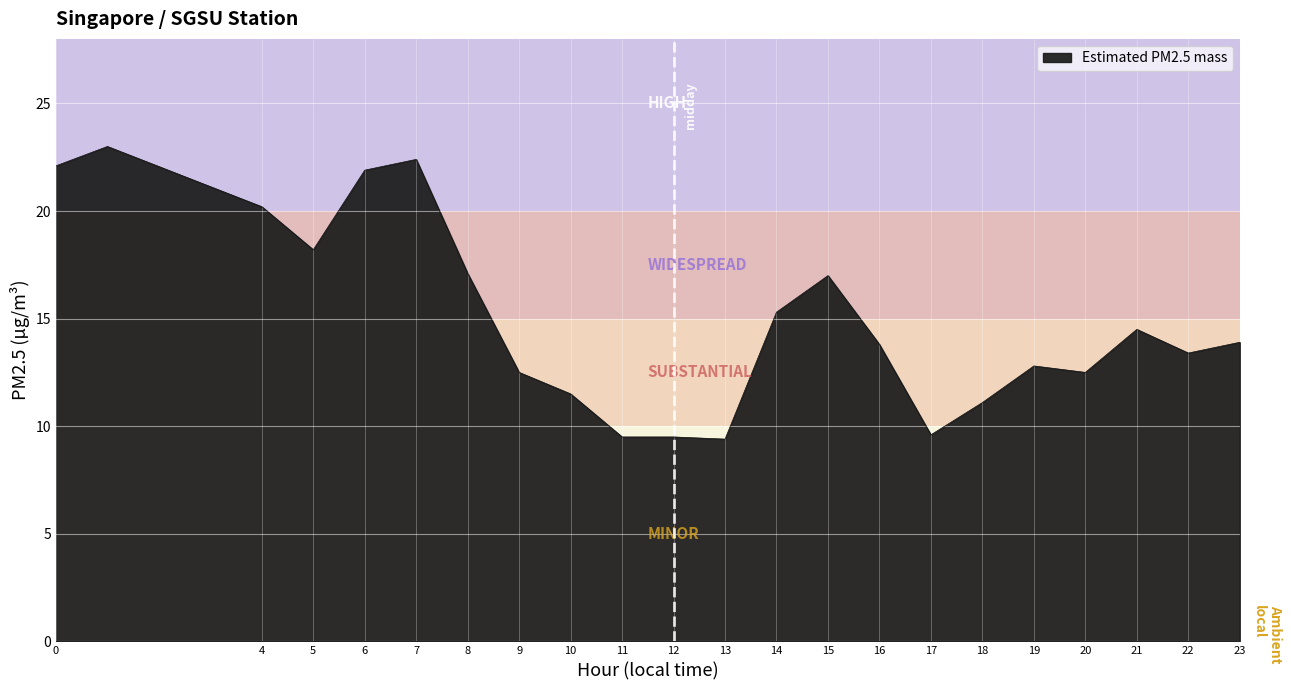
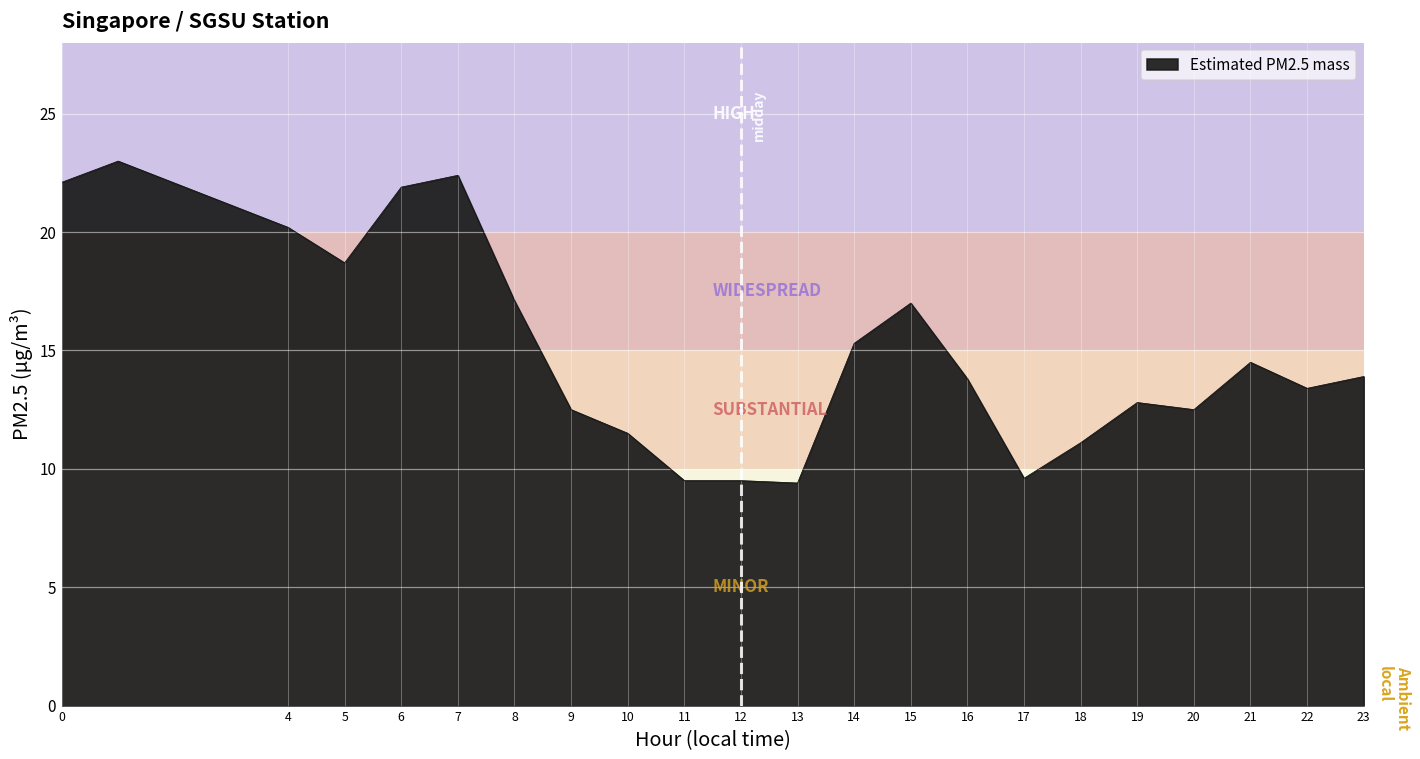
  {
    "0": 22.1,
    "4": 20.2,
-   "5": 18.2,
+   "5": 18.7,
    "6": 21.9,
    "7": 22.4,
    "8": 17.1,
    "9": 12.5,
    "10": 11.5,
    "11": 9.5,
    "12": 9.5,
    "13": 9.4,
    "14": 15.3,
    "15": 17.0,
    "16": 13.8,
    "17": 9.6,
    "18": 11.1,
    "19": 12.8,
    "20": 12.5,
    "21": 14.5,
    "22": 13.4,
    "23": 13.9
  }
